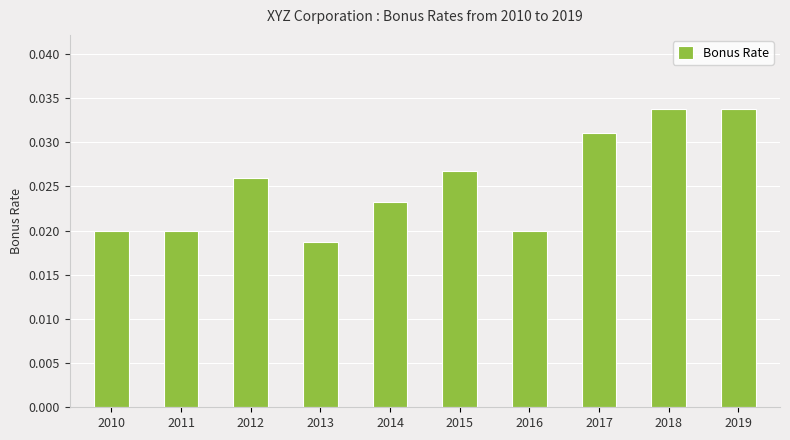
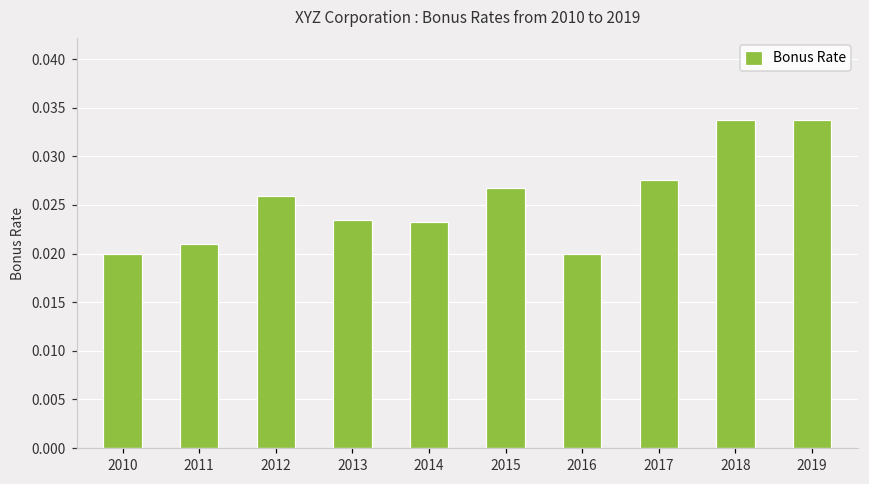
  {
    "2010": 0.020,
-   "2011": 0.020,
+   "2011": 0.021,
    "2012": 0.026,
-   "2013": 0.019,
+   "2013": 0.023,
    "2014": 0.023,
    "2015": 0.027,
    "2016": 0.020,
-   "2017": 0.031,
+   "2017": 0.028,
    "2018": 0.034,
    "2019": 0.034
  }
